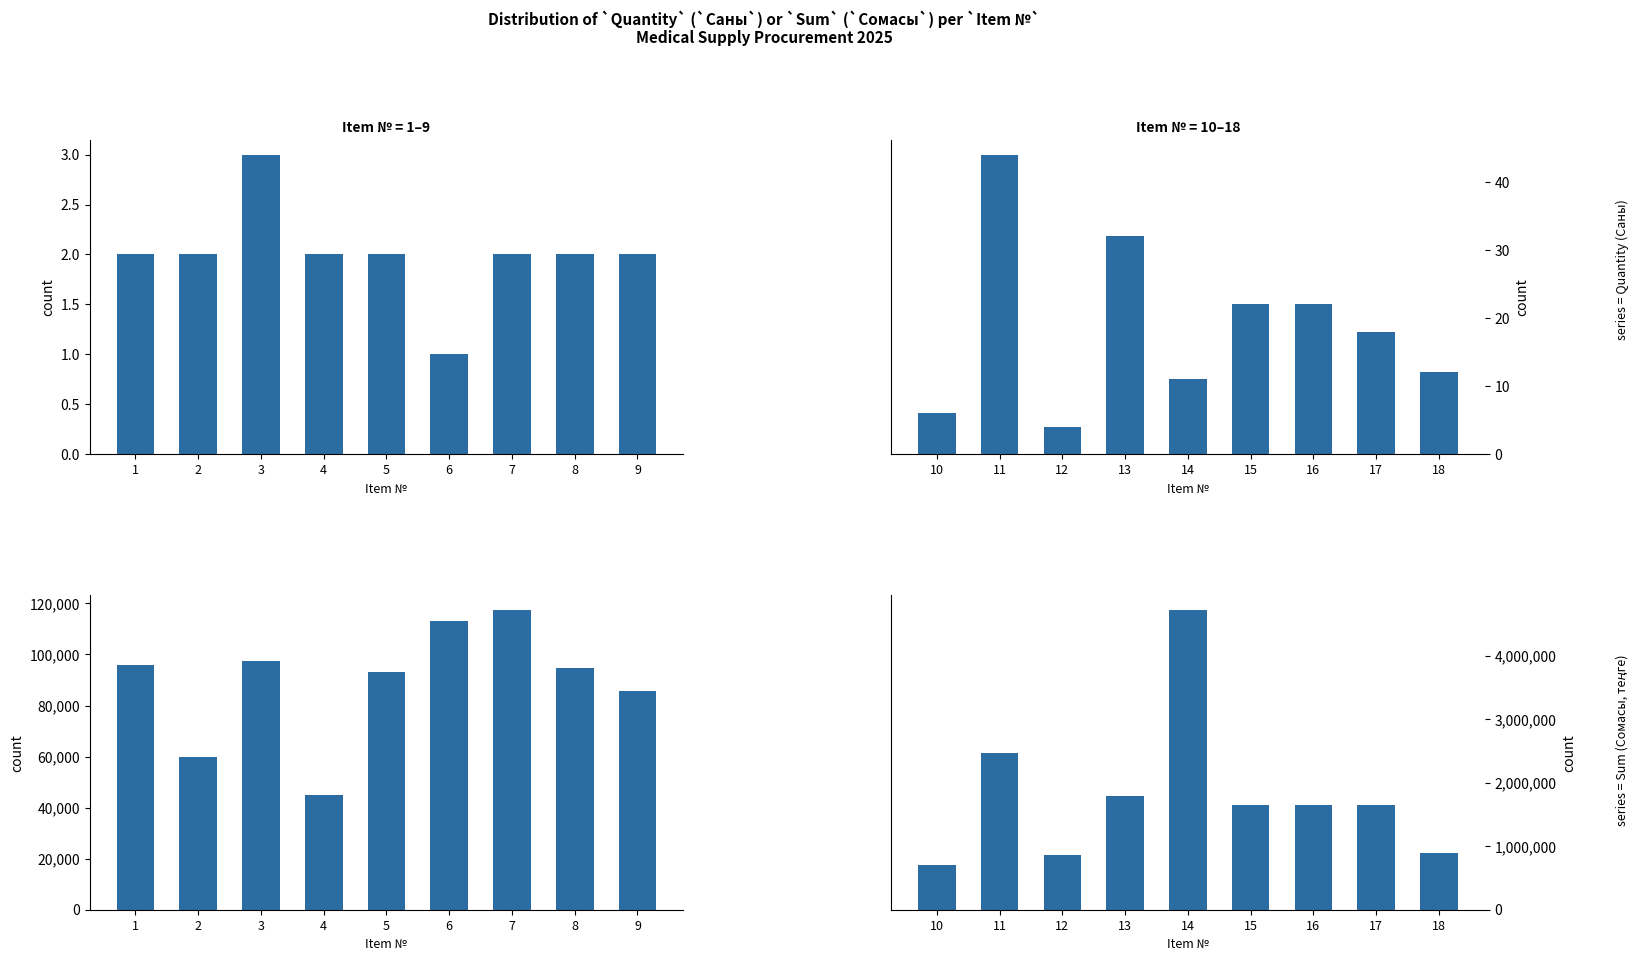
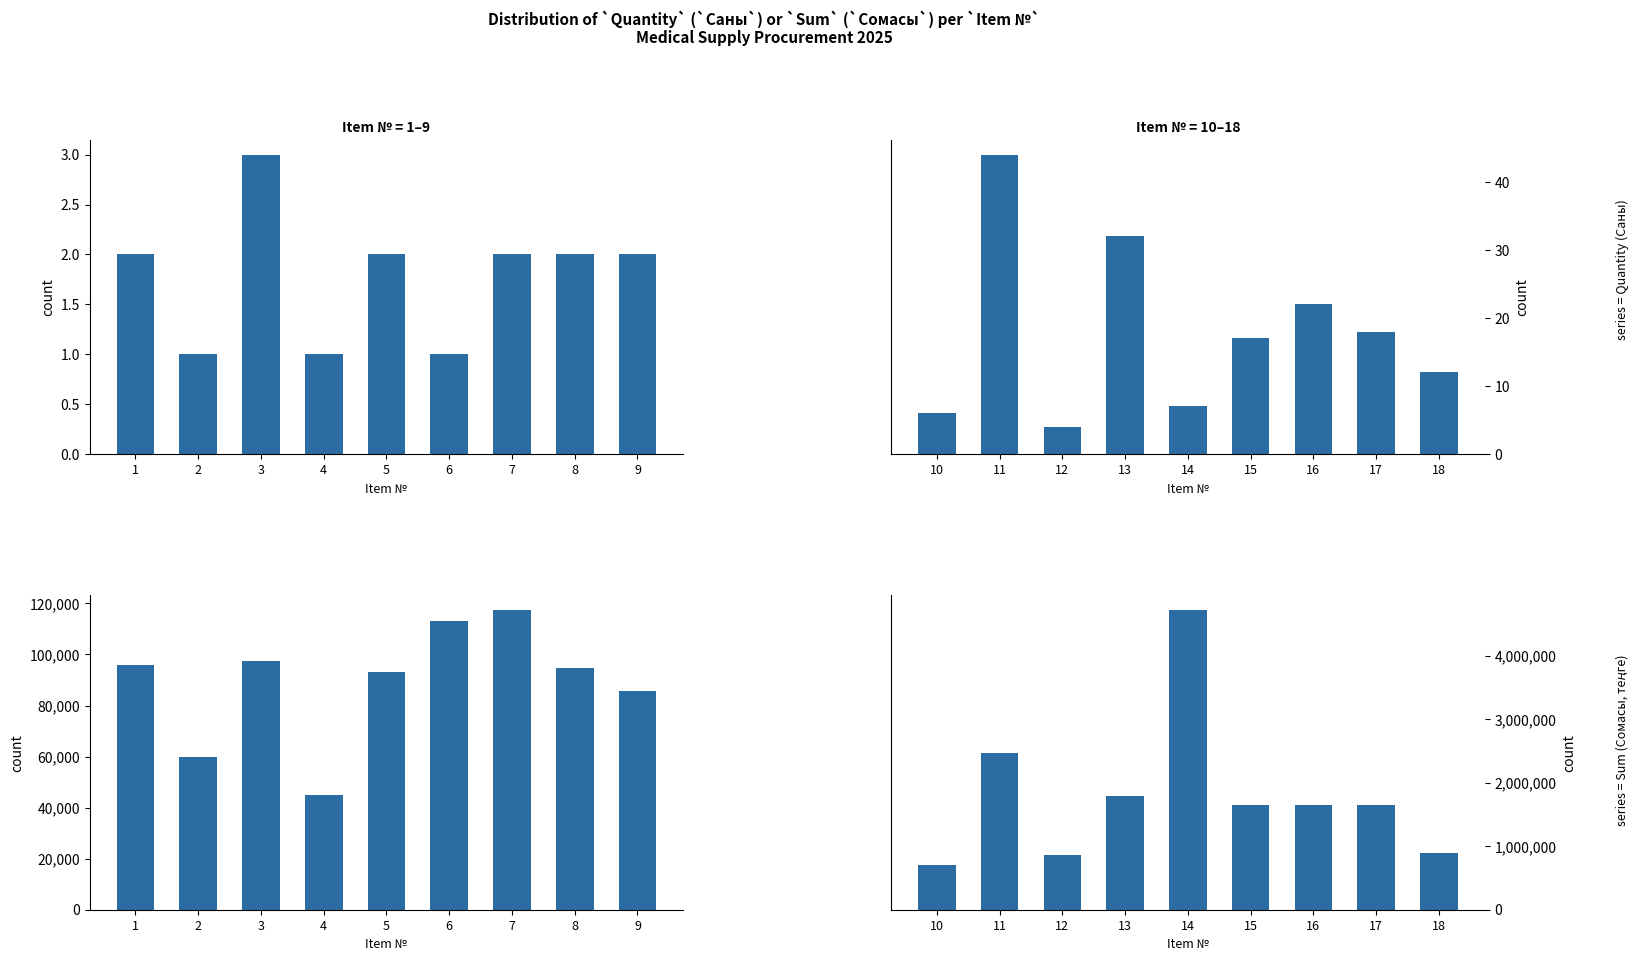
  {
    "Item № = 1–9": {
      "1": 2,
-     "2": 2,
+     "2": 1,
      "3": 3,
-     "4": 2,
+     "4": 1,
      "5": 2,
      "6": 1,
      "7": 2,
      "8": 2,
      "9": 2
    },
    "Item № = 10–18": {
      "10": 6,
      "11": 44,
      "12": 4,
      "13": 32,
-     "14": 11,
-     "15": 22,
+     "14": 7,
+     "15": 17,
      "16": 22,
      "17": 18,
      "18": 12
    }
  }
